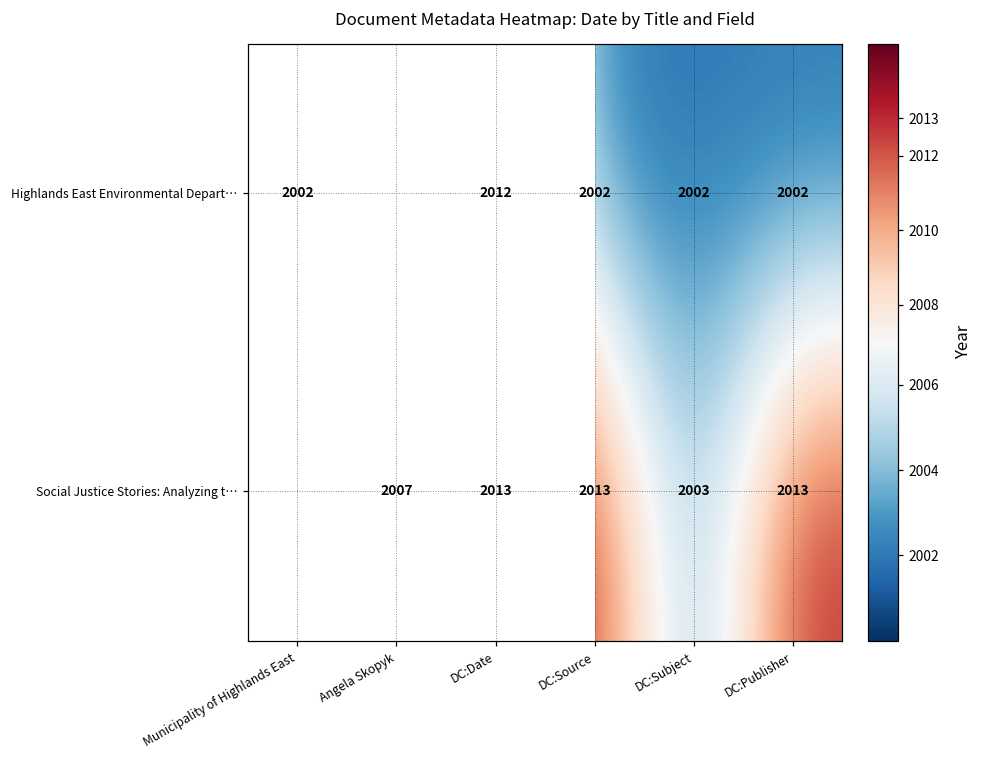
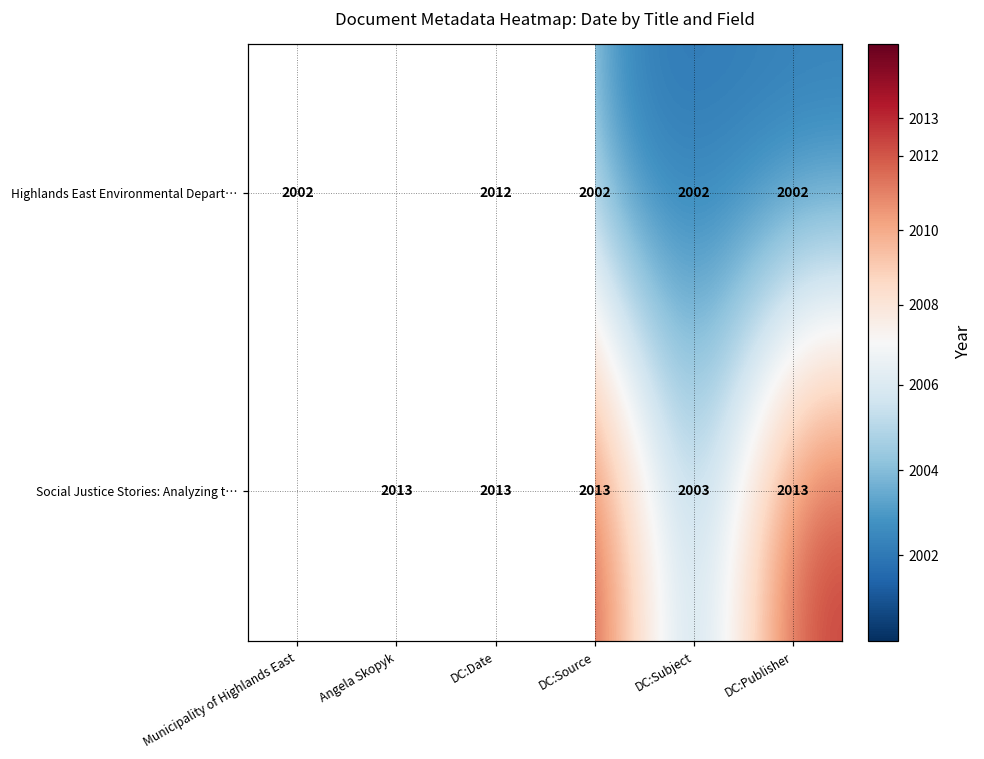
  {
    "Highlands East Environmental Depart…": {
      "Municipality of Highlands East": 2002,
      "DC:Date": 2012,
      "DC:Source": 2002,
      "DC:Subject": 2002,
      "DC:Publisher": 2002
    },
    "Social Justice Stories: Analyzing t…": {
-     "Angela Skopyk": 2007,
+     "Angela Skopyk": 2013,
      "DC:Date": 2013,
      "DC:Source": 2013,
      "DC:Subject": 2003,
      "DC:Publisher": 2013
    }
  }
